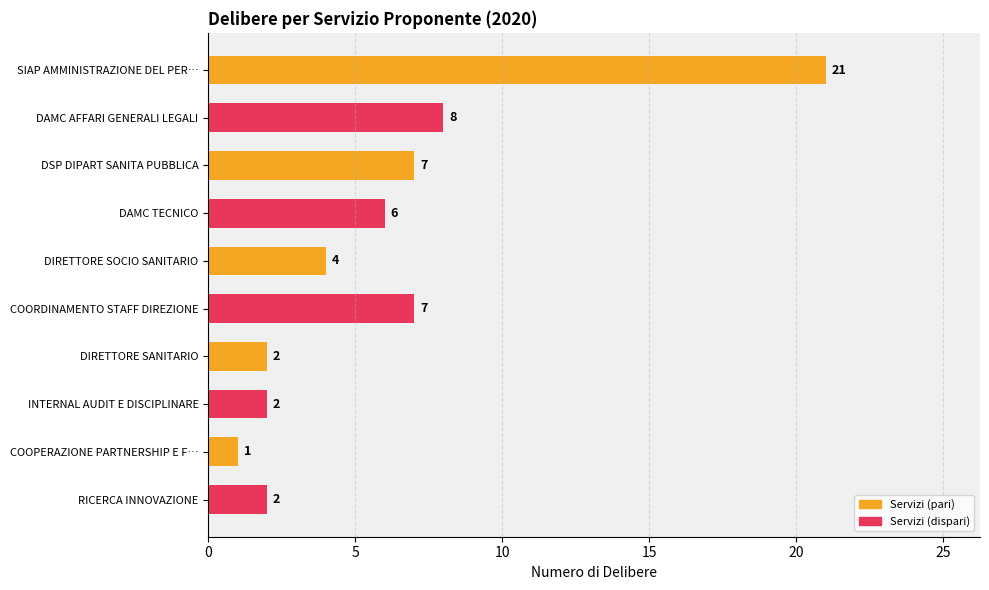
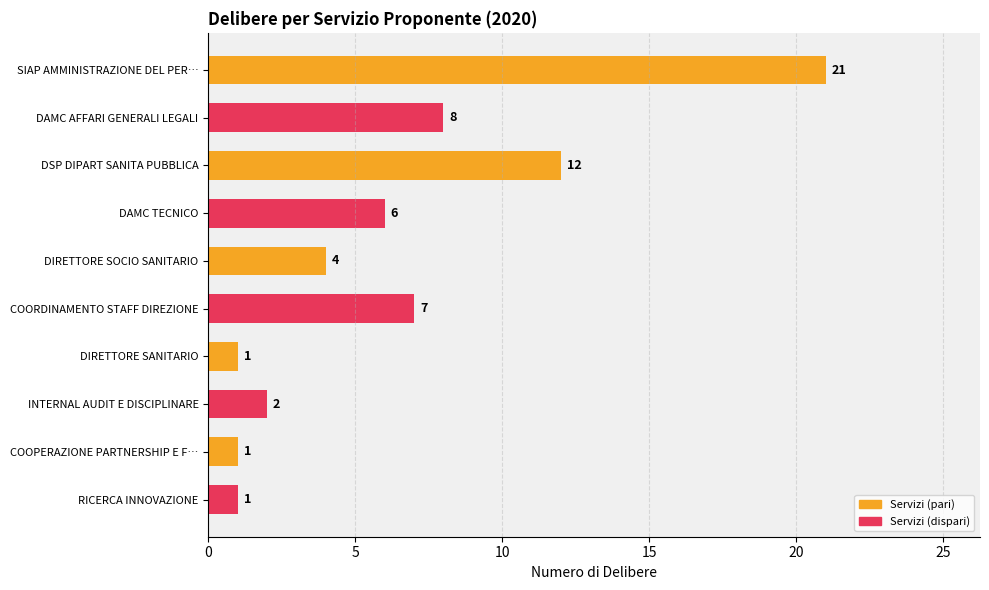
  {
    "SIAP AMMINISTRAZIONE DEL PER…": 21,
    "DAMC AFFARI GENERALI LEGALI": 8,
-   "DSP DIPART SANITA PUBBLICA": 7,
+   "DSP DIPART SANITA PUBBLICA": 12,
    "DAMC TECNICO": 6,
    "DIRETTORE SOCIO SANITARIO": 4,
    "COORDINAMENTO STAFF DIREZIONE": 7,
-   "DIRETTORE SANITARIO": 2,
+   "DIRETTORE SANITARIO": 1,
    "INTERNAL AUDIT E DISCIPLINARE": 2,
    "COOPERAZIONE PARTNERSHIP E F…": 1,
-   "RICERCA INNOVAZIONE": 2
+   "RICERCA INNOVAZIONE": 1
  }
